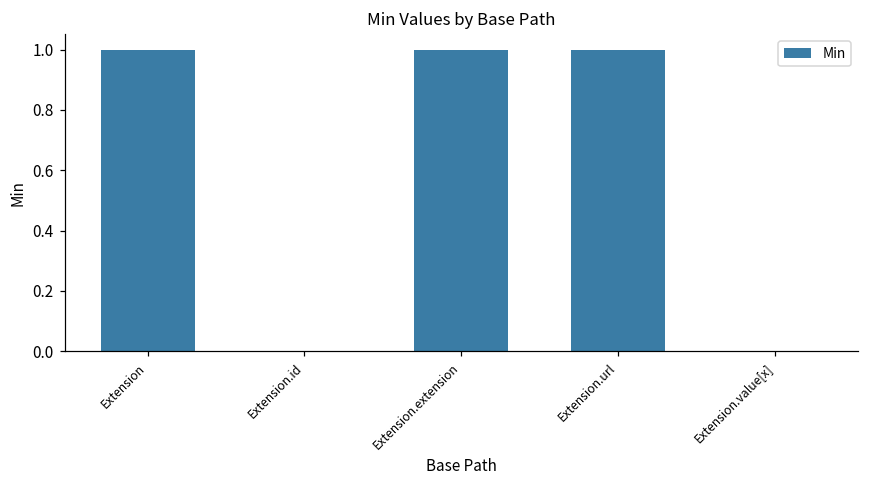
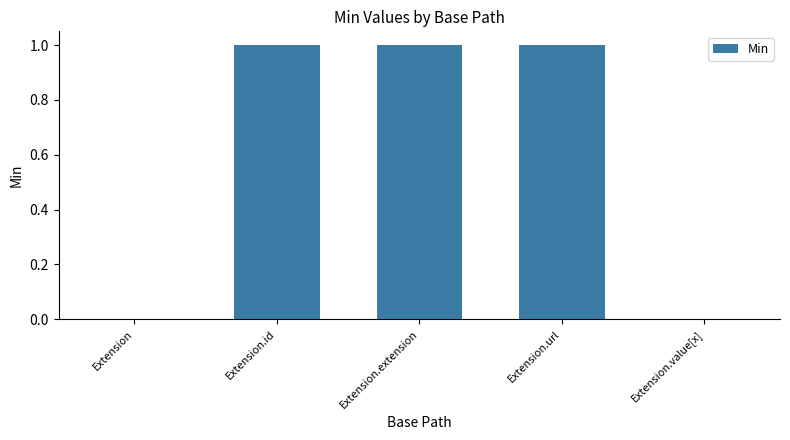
  {
-   "Extension": 1,
-   "Extension.id": 0,
+   "Extension": 0,
+   "Extension.id": 1,
    "Extension.extension": 1,
    "Extension.url": 1,
    "Extension.value[x]": 0
  }
